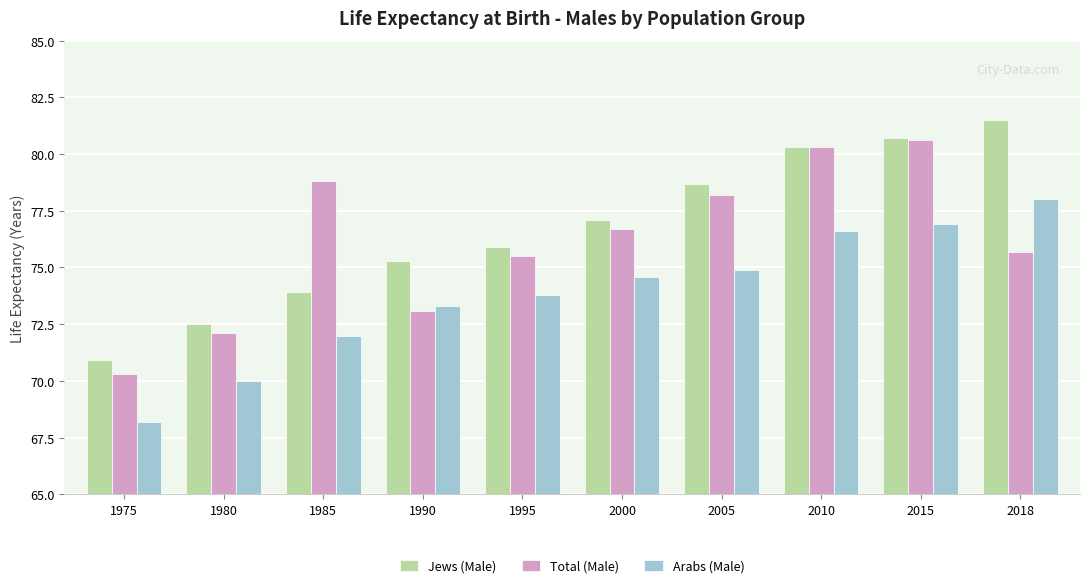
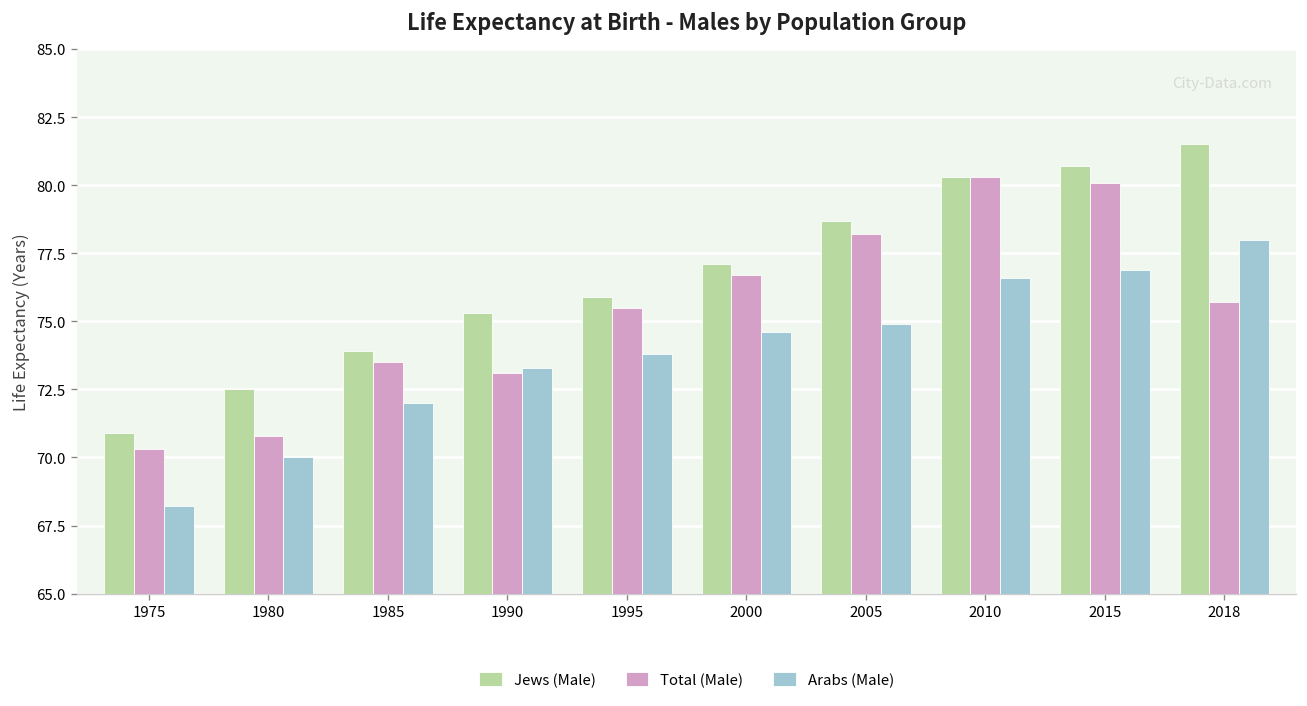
  {
    "Total (Male)": {
      "1975": 70.3,
-     "1980": 72.1,
-     "1985": 78.8,
+     "1980": 70.8,
+     "1985": 73.5,
      "1990": 73.1,
      "1995": 75.5,
      "2000": 76.7,
      "2005": 78.2,
      "2010": 80.3,
-     "2015": 80.6,
+     "2015": 80.1,
      "2018": 75.7
    }
  }
